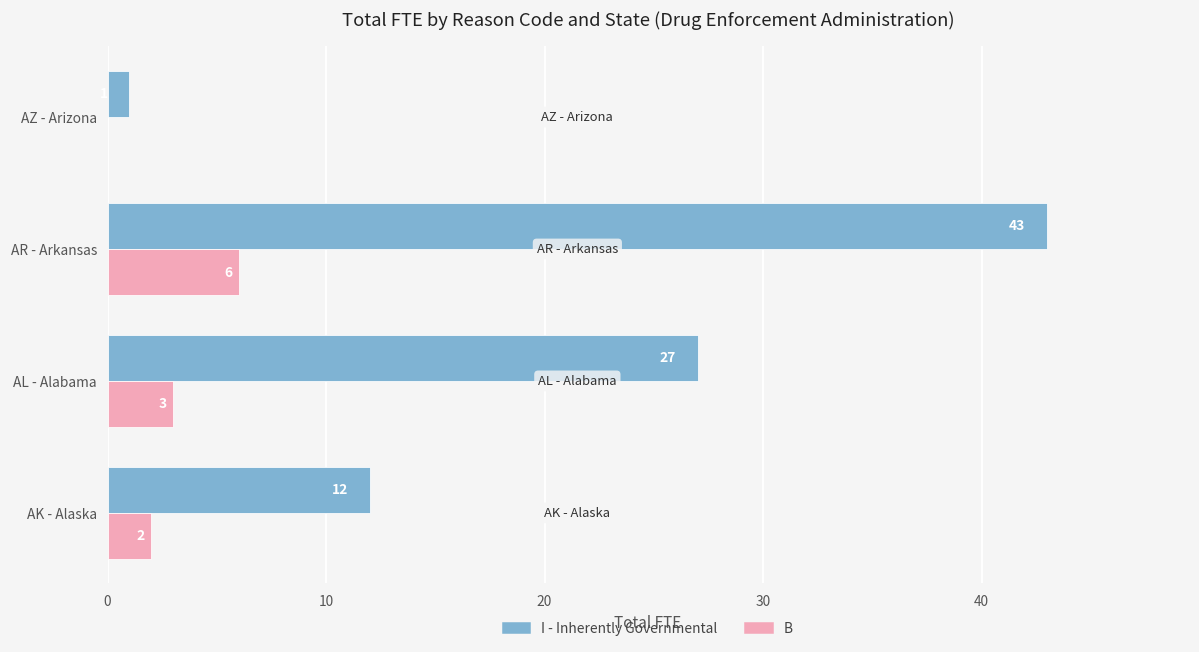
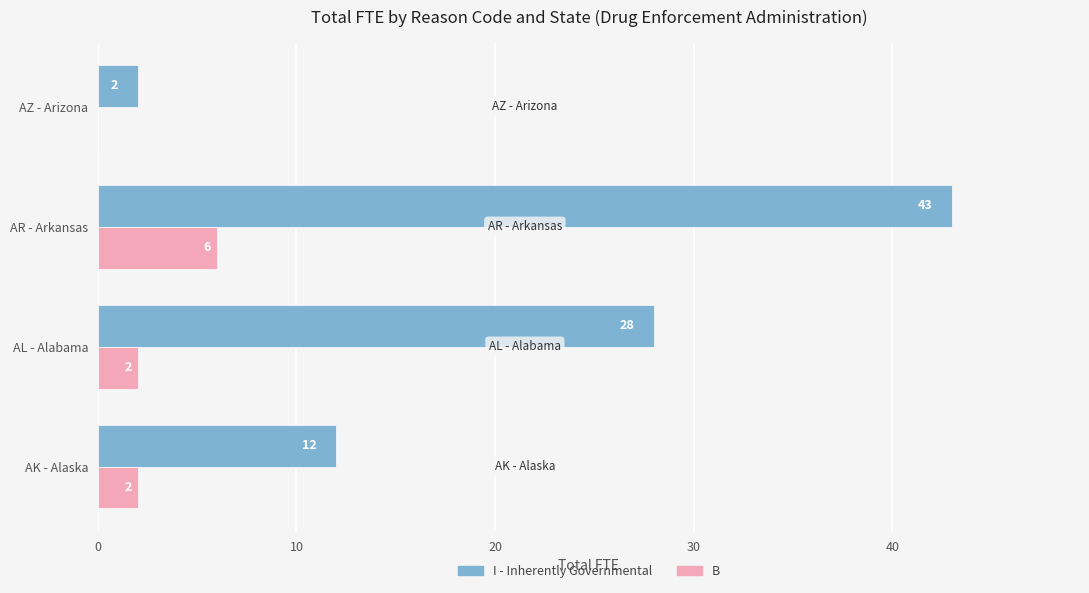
  {
    "I - Inherently Governmental": {
-     "AZ - Arizona": 1,
+     "AZ - Arizona": 2,
      "AR - Arkansas": 43,
-     "AL - Alabama": 27,
+     "AL - Alabama": 28,
      "AK - Alaska": 12
    },
    "B": {
      "AR - Arkansas": 6,
-     "AL - Alabama": 3,
+     "AL - Alabama": 2,
      "AK - Alaska": 2
    }
  }
